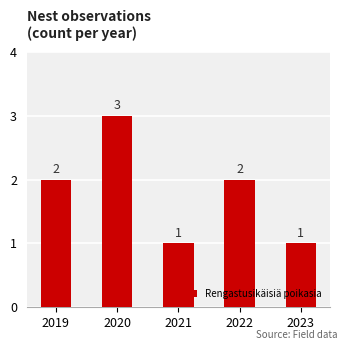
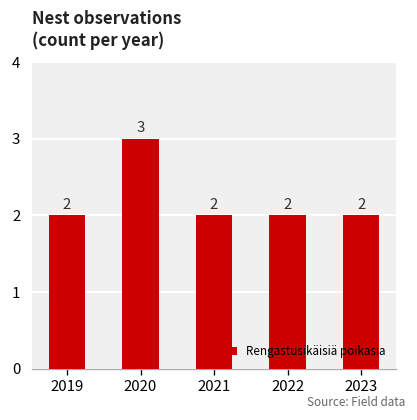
  {
    "2019": 2,
    "2020": 3,
-   "2021": 1,
+   "2021": 2,
    "2022": 2,
-   "2023": 1
+   "2023": 2
  }
